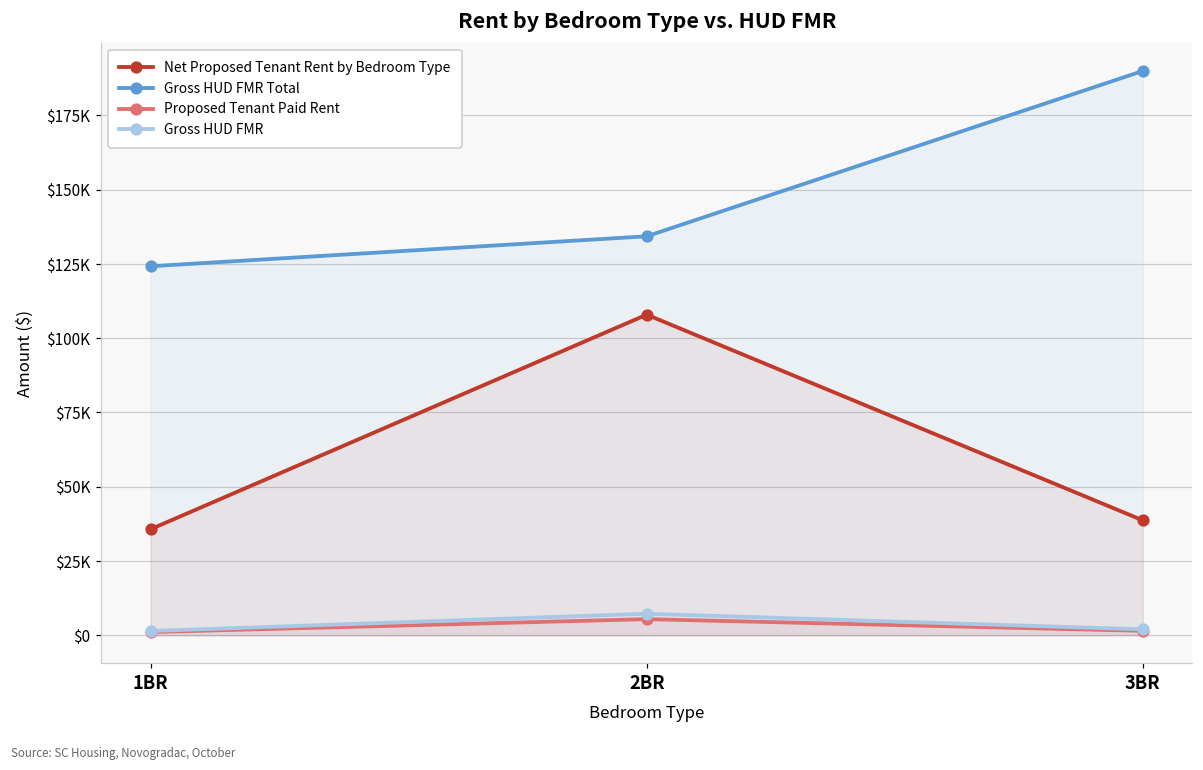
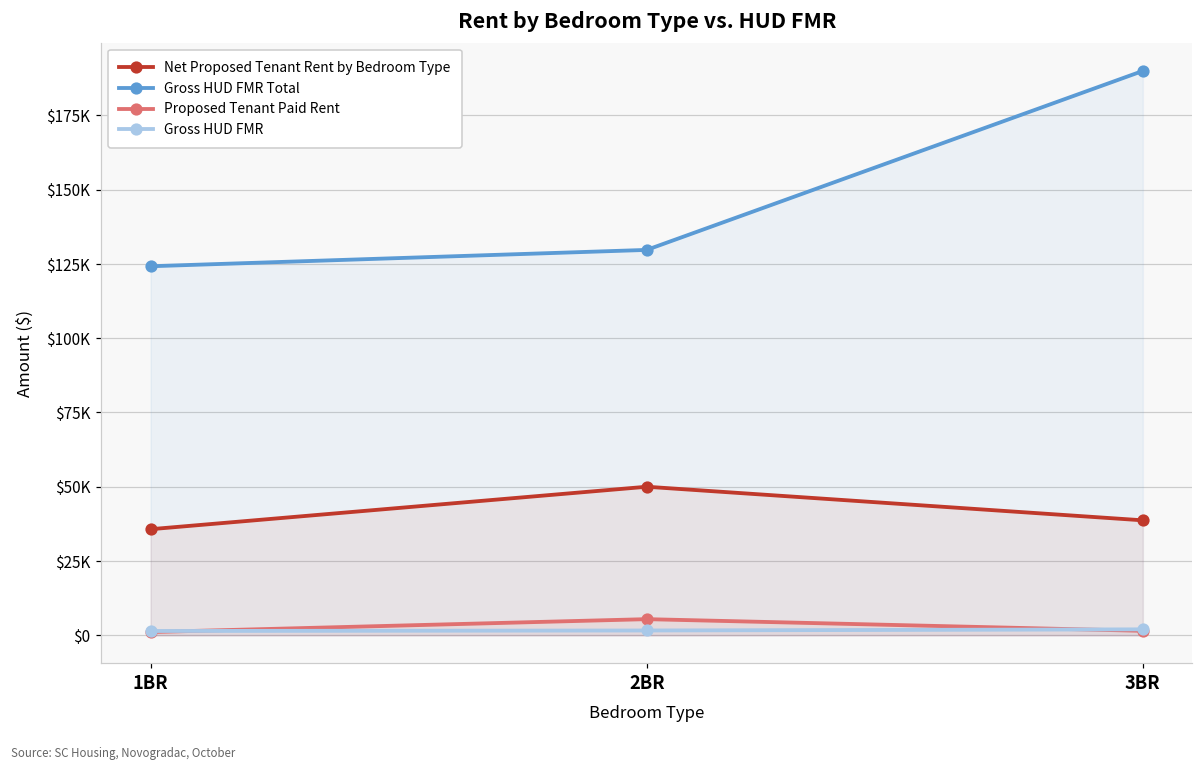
  {
    "Net Proposed Tenant Rent by Bedroom Type": {
      "1BR": "$36000",
-     "2BR": "$108000",
+     "2BR": "$50000",
      "3BR": "$39000"
    },
    "Gross HUD FMR Total": {
      "1BR": "$124000",
-     "2BR": "$134000",
+     "2BR": "$130000",
      "3BR": "$190000"
    },
    "Proposed Tenant Paid Rent": {
      "2BR": "$5000"
    },
    "Gross HUD FMR": {
-     "2BR": "$7000"
+     "2BR": "$2000"
    }
  }
